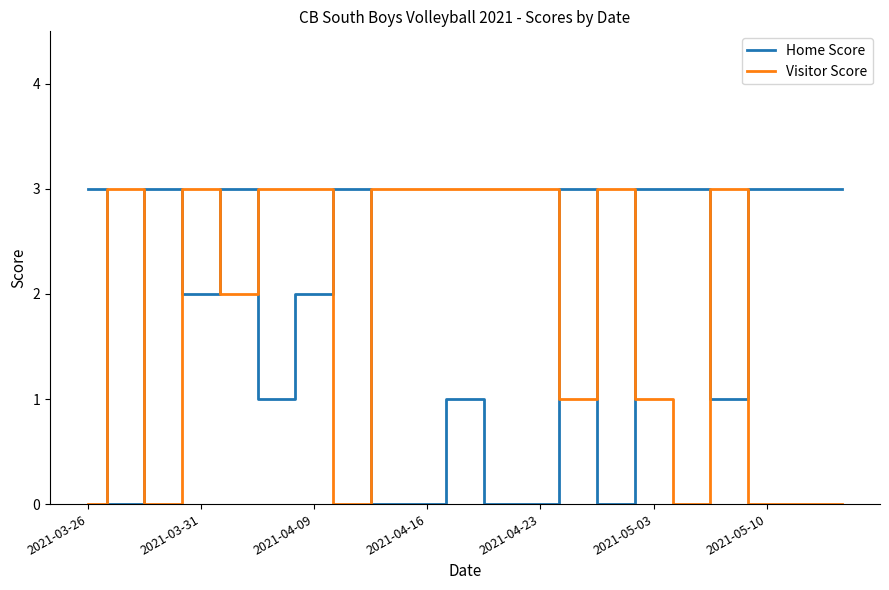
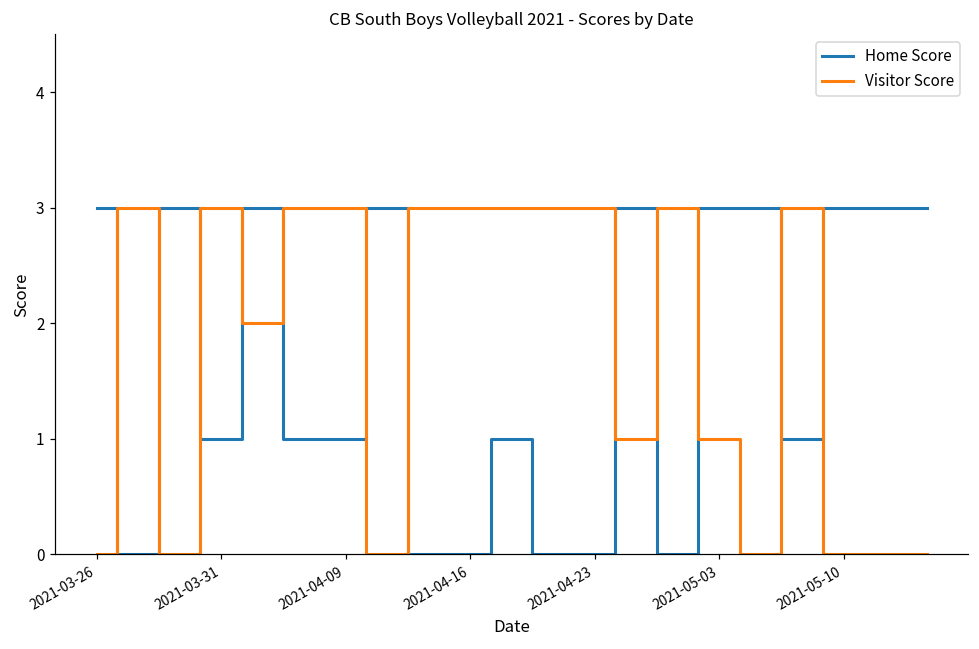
  {
    "Home Score": {
      "2021-03-26": 3,
-     "2021-03-31": 2,
-     "2021-04-09": 2,
+     "2021-03-31": 1,
+     "2021-04-09": 1,
      "2021-04-16": 0,
      "2021-04-23": 0,
      "2021-05-03": 3,
      "2021-05-10": 3
    },
    "Visitor Score": {
      "2021-03-26": 0,
      "2021-03-31": 3,
      "2021-04-09": 3,
      "2021-04-16": 3,
      "2021-04-23": 3,
      "2021-05-03": 1,
      "2021-05-10": 0
    }
  }
